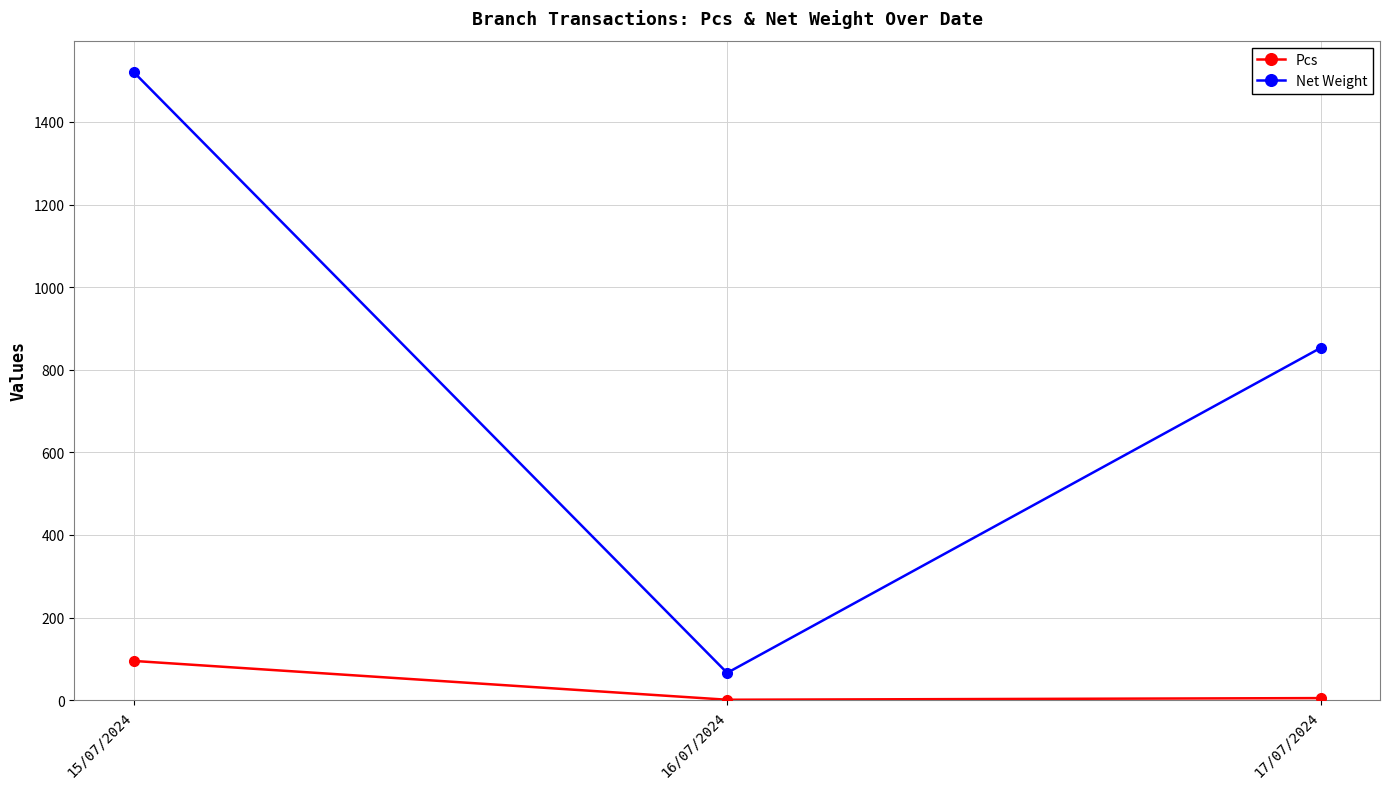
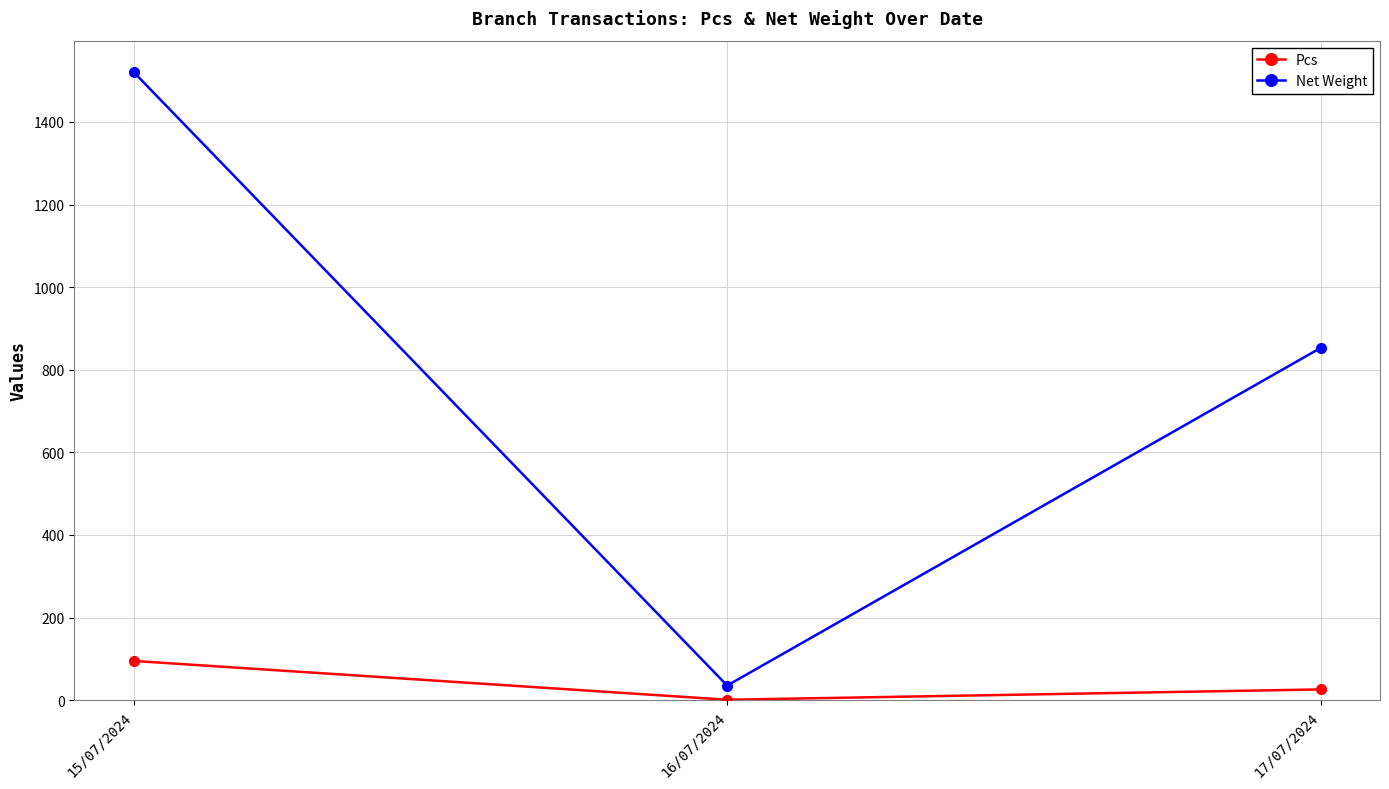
  {
    "Pcs": {
      "15/07/2024": 100,
      "16/07/2024": 0,
-     "17/07/2024": 10
+     "17/07/2024": 30
    },
    "Net Weight": {
      "15/07/2024": 1520,
-     "16/07/2024": 70,
+     "16/07/2024": 40,
      "17/07/2024": 850
    }
  }
